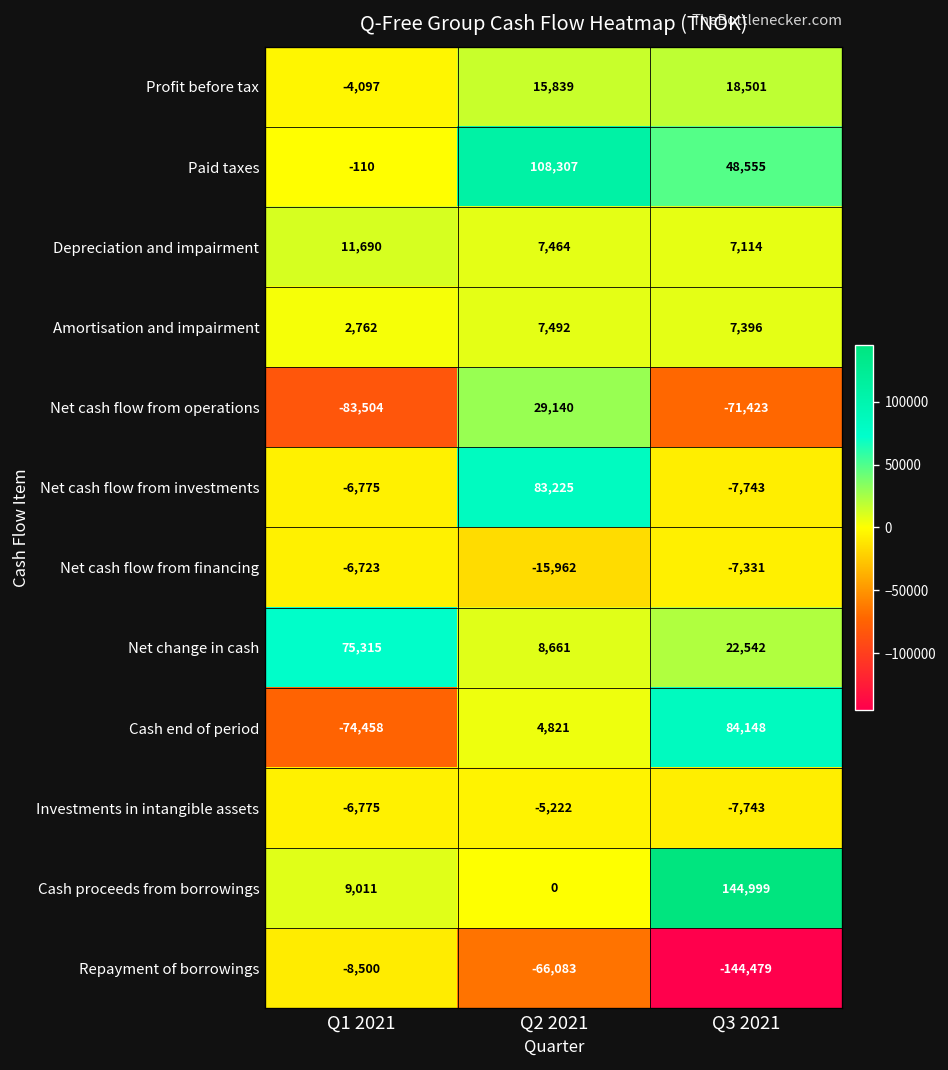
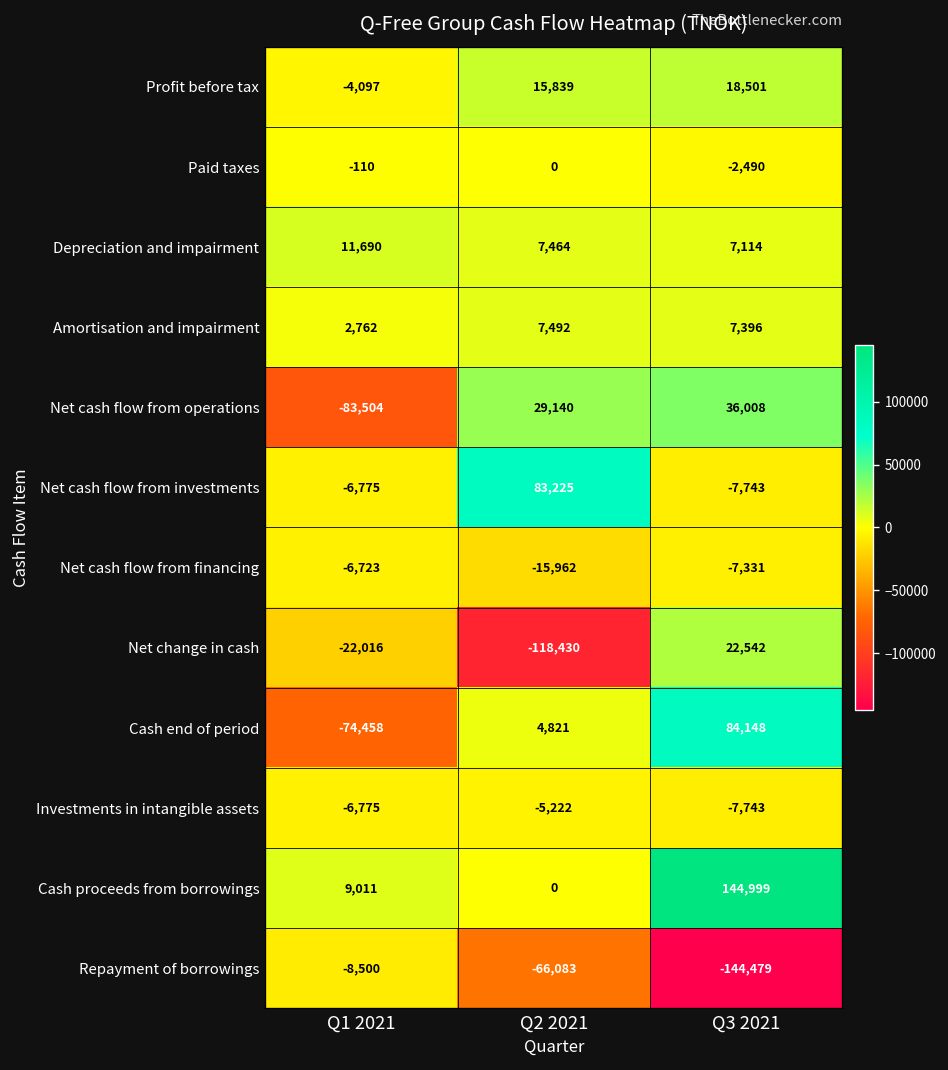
  {
    "Profit before tax": {
      "Q1 2021": "-4,097",
      "Q2 2021": "15,839",
      "Q3 2021": "18,501"
    },
    "Paid taxes": {
      "Q1 2021": "-110",
-     "Q2 2021": "108,307",
-     "Q3 2021": "48,555"
+     "Q2 2021": "0",
+     "Q3 2021": "-2,490"
    },
    "Depreciation and impairment": {
      "Q1 2021": "11,690",
      "Q2 2021": "7,464",
      "Q3 2021": "7,114"
    },
    "Amortisation and impairment": {
      "Q1 2021": "2,762",
      "Q2 2021": "7,492",
      "Q3 2021": "7,396"
    },
    "Net cash flow from operations": {
      "Q1 2021": "-83,504",
      "Q2 2021": "29,140",
-     "Q3 2021": "-71,423"
+     "Q3 2021": "36,008"
    },
    "Net cash flow from investments": {
      "Q1 2021": "-6,775",
      "Q2 2021": "83,225",
      "Q3 2021": "-7,743"
    },
    "Net cash flow from financing": {
      "Q1 2021": "-6,723",
      "Q2 2021": "-15,962",
      "Q3 2021": "-7,331"
    },
    "Net change in cash": {
-     "Q1 2021": "75,315",
-     "Q2 2021": "8,661",
+     "Q1 2021": "-22,016",
+     "Q2 2021": "-118,430",
      "Q3 2021": "22,542"
    },
    "Cash end of period": {
      "Q1 2021": "-74,458",
      "Q2 2021": "4,821",
      "Q3 2021": "84,148"
    },
    "Investments in intangible assets": {
      "Q1 2021": "-6,775",
      "Q2 2021": "-5,222",
      "Q3 2021": "-7,743"
    },
    "Cash proceeds from borrowings": {
      "Q1 2021": "9,011",
      "Q2 2021": "0",
      "Q3 2021": "144,999"
    },
    "Repayment of borrowings": {
      "Q1 2021": "-8,500",
      "Q2 2021": "-66,083",
      "Q3 2021": "-144,479"
    }
  }
